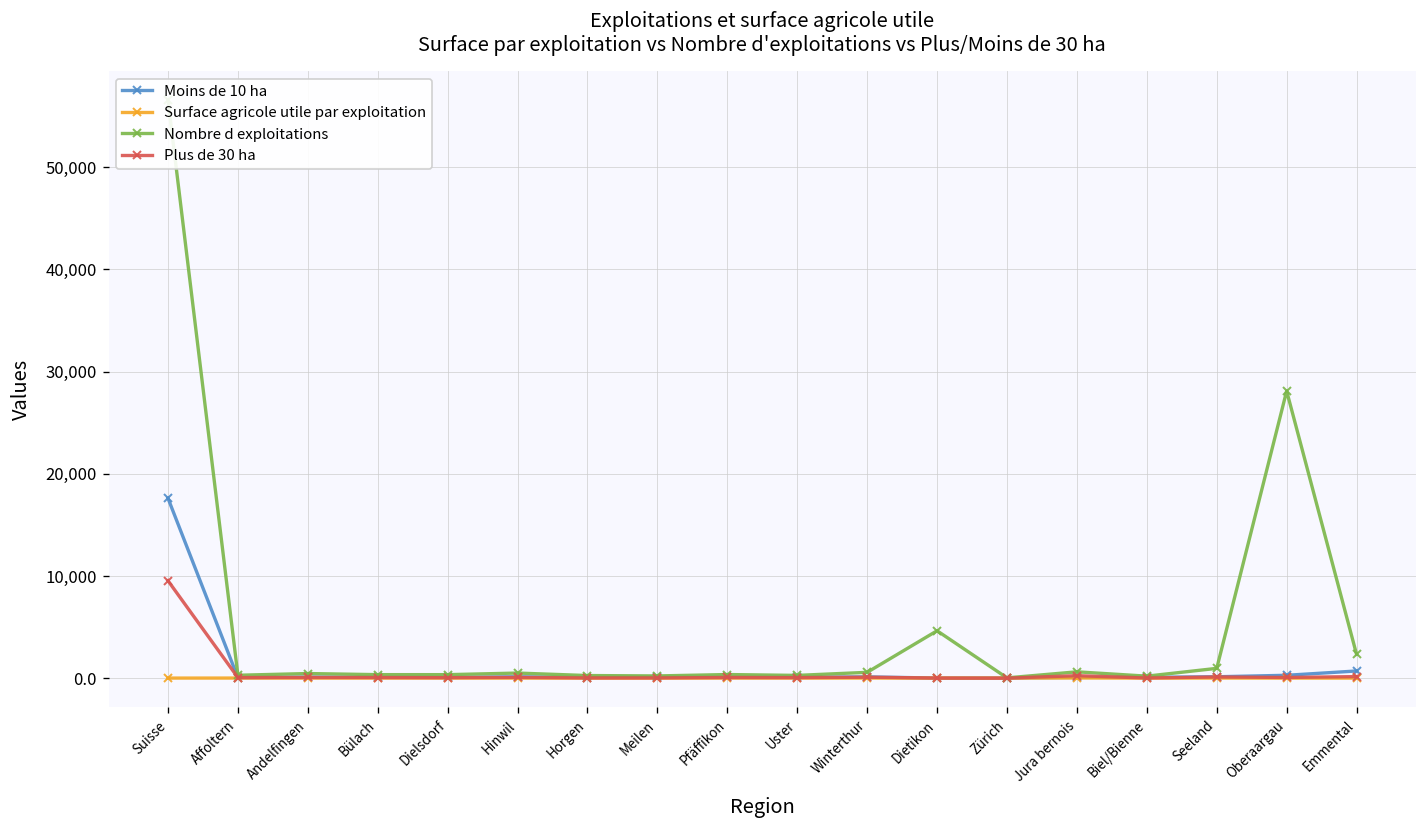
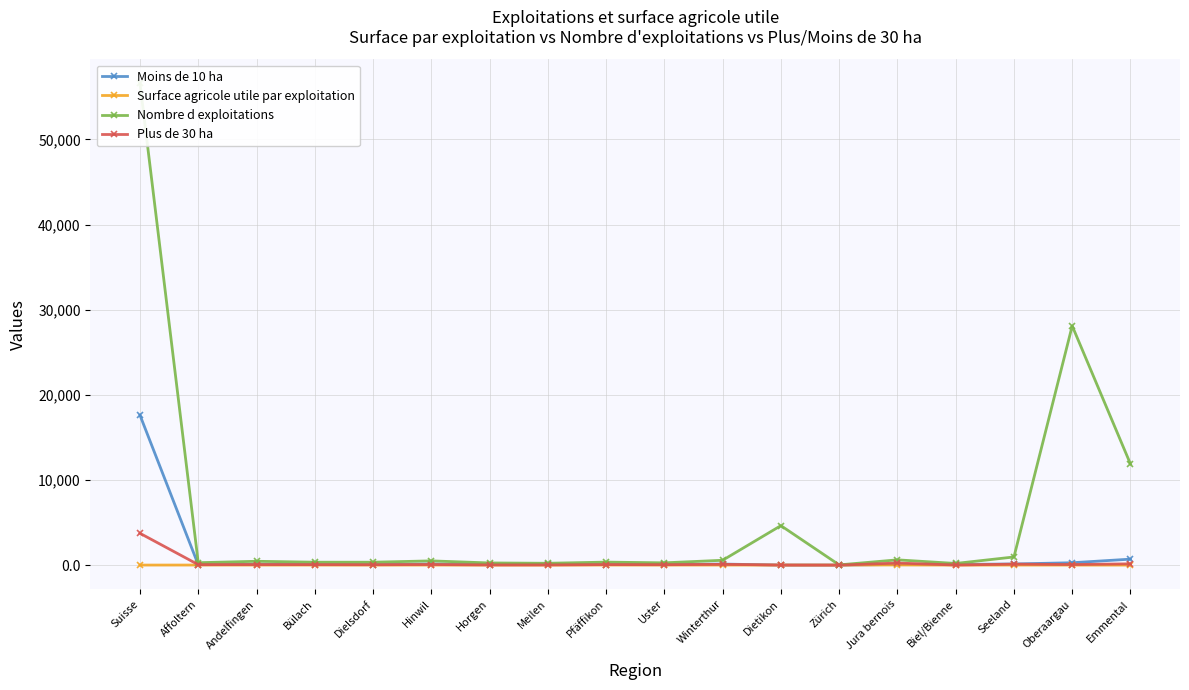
  {
    "Moins de 10 ha": {
      "Suisse": "18,000",
      "Emmental": "1,000"
    },
    "Surface agricole utile par exploitation": {
      "Suisse": "0"
    },
    "Nombre d exploitations": {
      "Andelfingen": "0",
      "Hinwil": "1,000",
      "Winterthur": "1,000",
      "Dietikon": "5,000",
      "Jura bernois": "1,000",
      "Seeland": "1,000",
      "Oberaargau": "28,000",
-     "Emmental": "2,000"
+     "Emmental": "12,000"
    },
    "Plus de 30 ha": {
-     "Suisse": "10,000"
+     "Suisse": "4,000"
    }
  }
